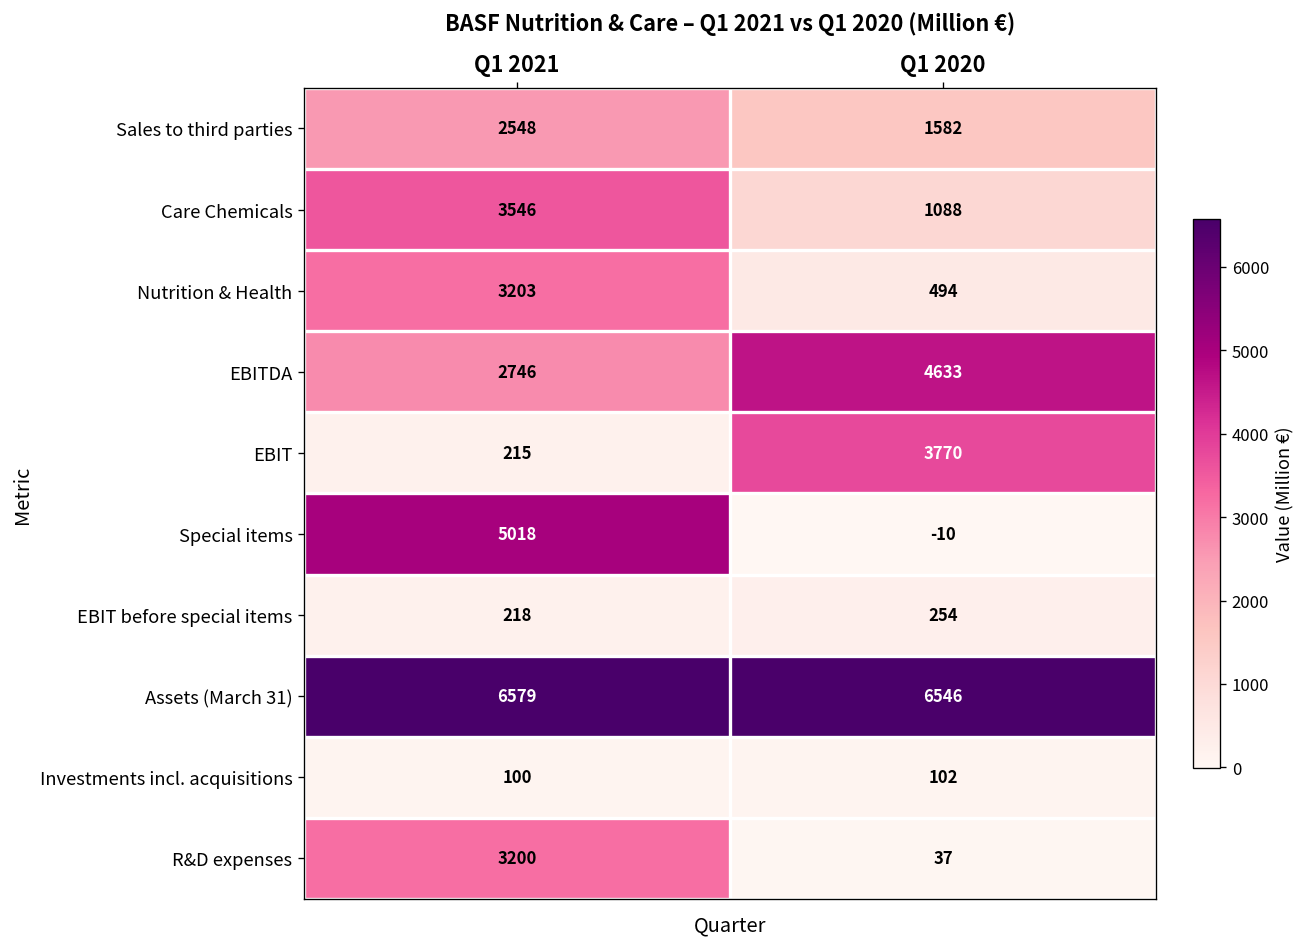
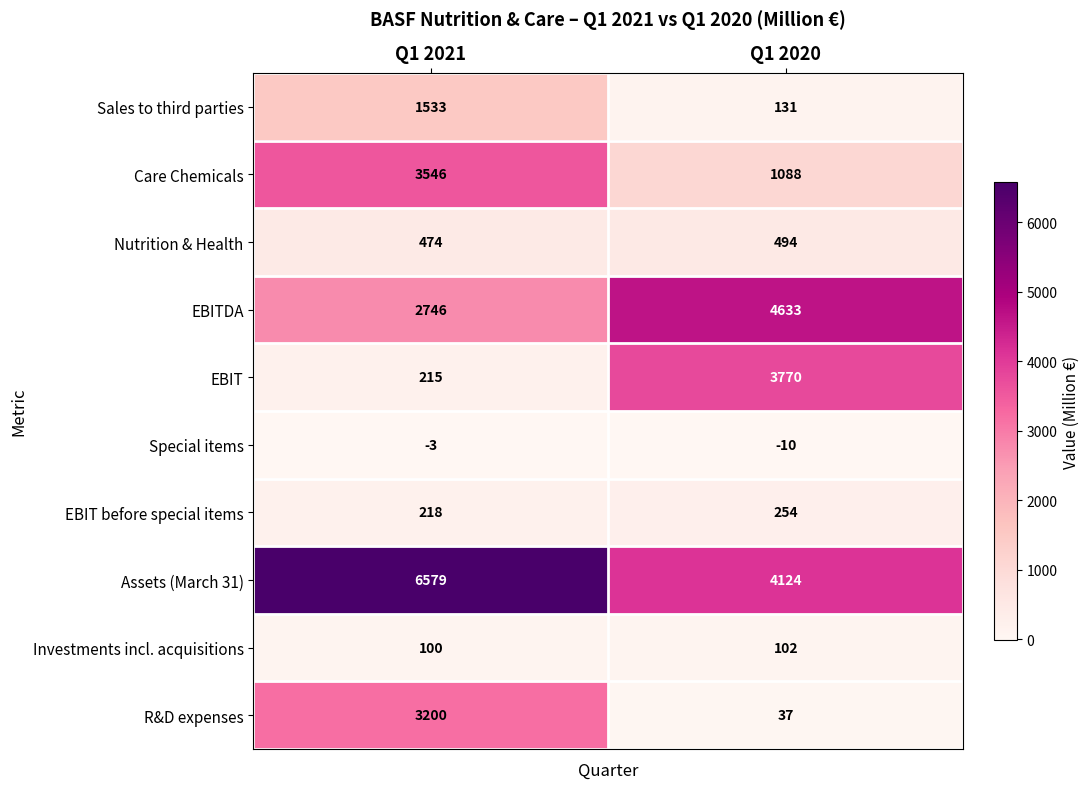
  {
    "Sales to third parties": {
-     "Q1 2021": 2548,
-     "Q1 2020": 1582
+     "Q1 2021": 1533,
+     "Q1 2020": 131
    },
    "Care Chemicals": {
      "Q1 2021": 3546,
      "Q1 2020": 1088
    },
    "Nutrition & Health": {
-     "Q1 2021": 3203,
+     "Q1 2021": 474,
      "Q1 2020": 494
    },
    "EBITDA": {
      "Q1 2021": 2746,
      "Q1 2020": 4633
    },
    "EBIT": {
      "Q1 2021": 215,
      "Q1 2020": 3770
    },
    "Special items": {
-     "Q1 2021": 5018,
+     "Q1 2021": -3,
      "Q1 2020": -10
    },
    "EBIT before special items": {
      "Q1 2021": 218,
      "Q1 2020": 254
    },
    "Assets (March 31)": {
      "Q1 2021": 6579,
-     "Q1 2020": 6546
+     "Q1 2020": 4124
    },
    "Investments incl. acquisitions": {
      "Q1 2021": 100,
      "Q1 2020": 102
    },
    "R&D expenses": {
      "Q1 2021": 3200,
      "Q1 2020": 37
    }
  }
